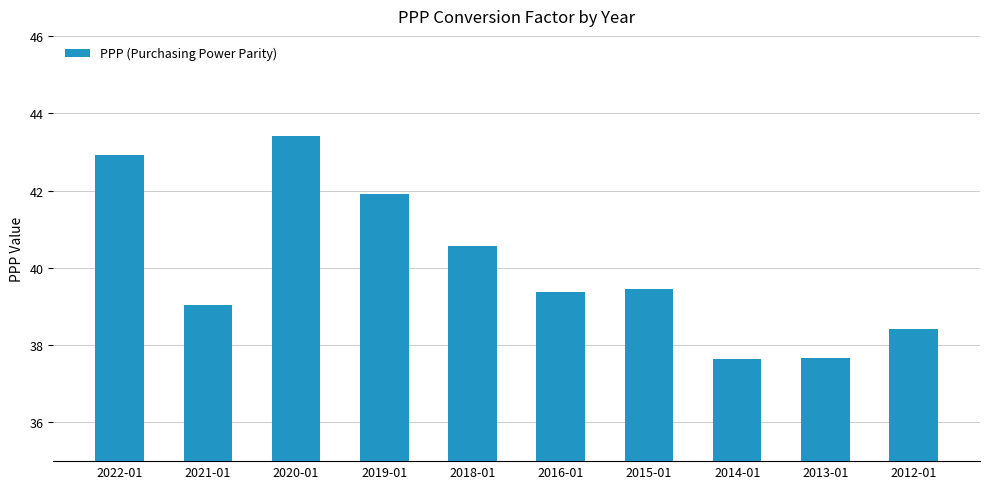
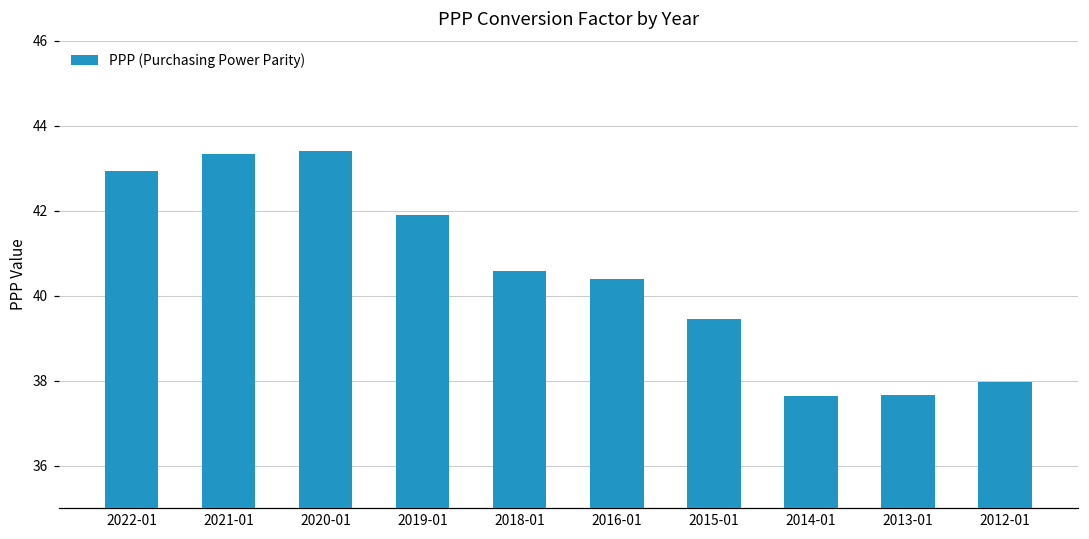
  {
    "2022-01": 42.9,
-   "2021-01": 39.0,
+   "2021-01": 43.3,
    "2020-01": 43.4,
    "2019-01": 41.9,
    "2018-01": 40.6,
-   "2016-01": 39.4,
+   "2016-01": 40.4,
    "2015-01": 39.4,
    "2014-01": 37.6,
    "2013-01": 37.7,
-   "2012-01": 38.4
+   "2012-01": 38.0
  }
